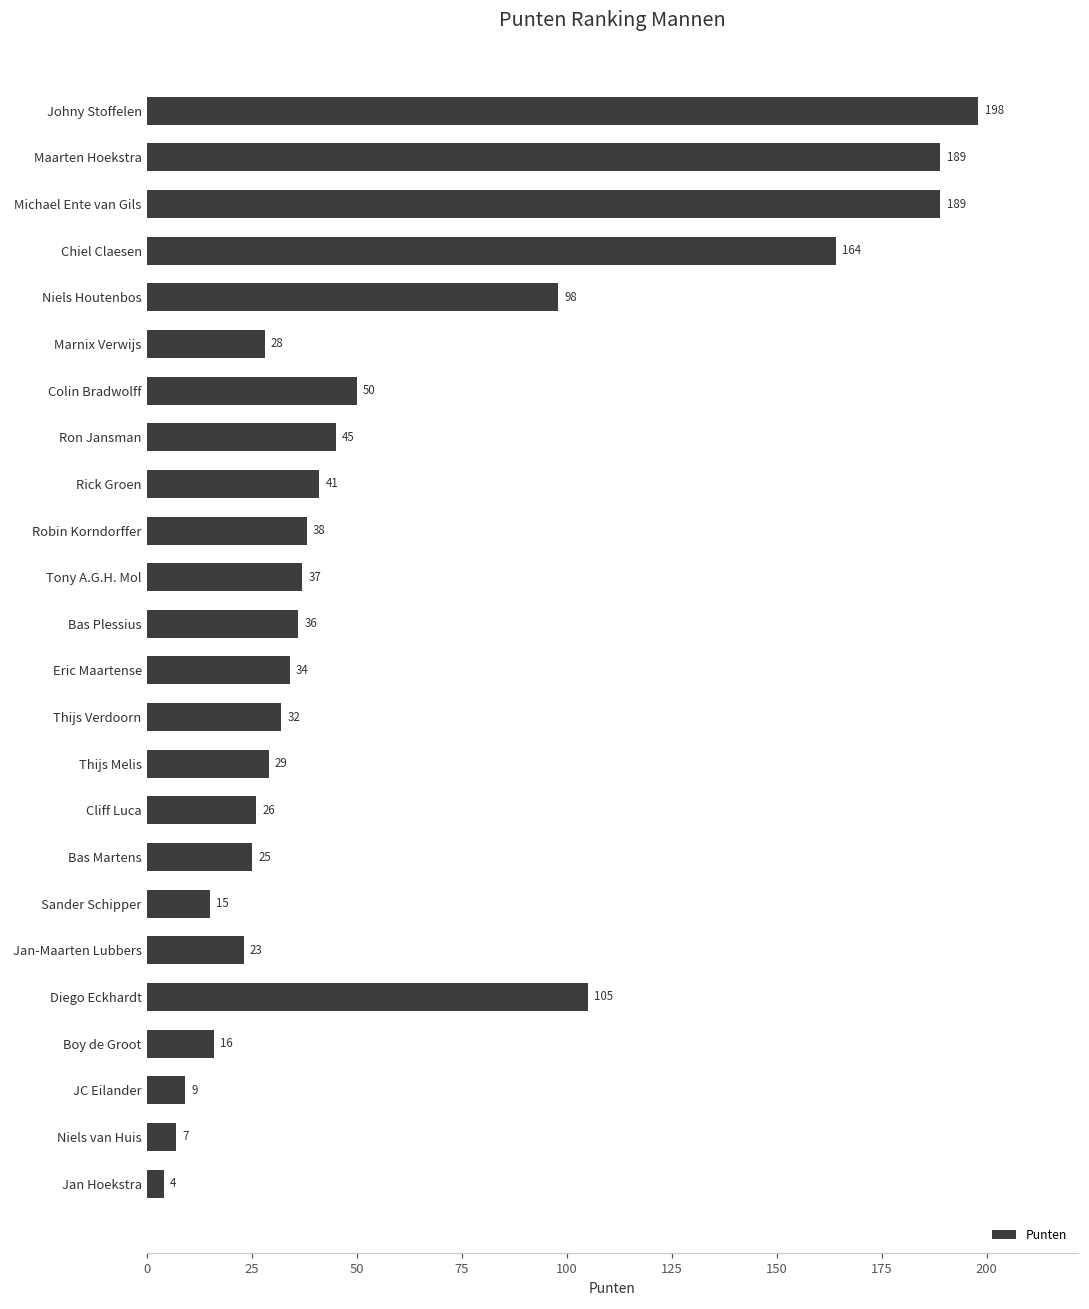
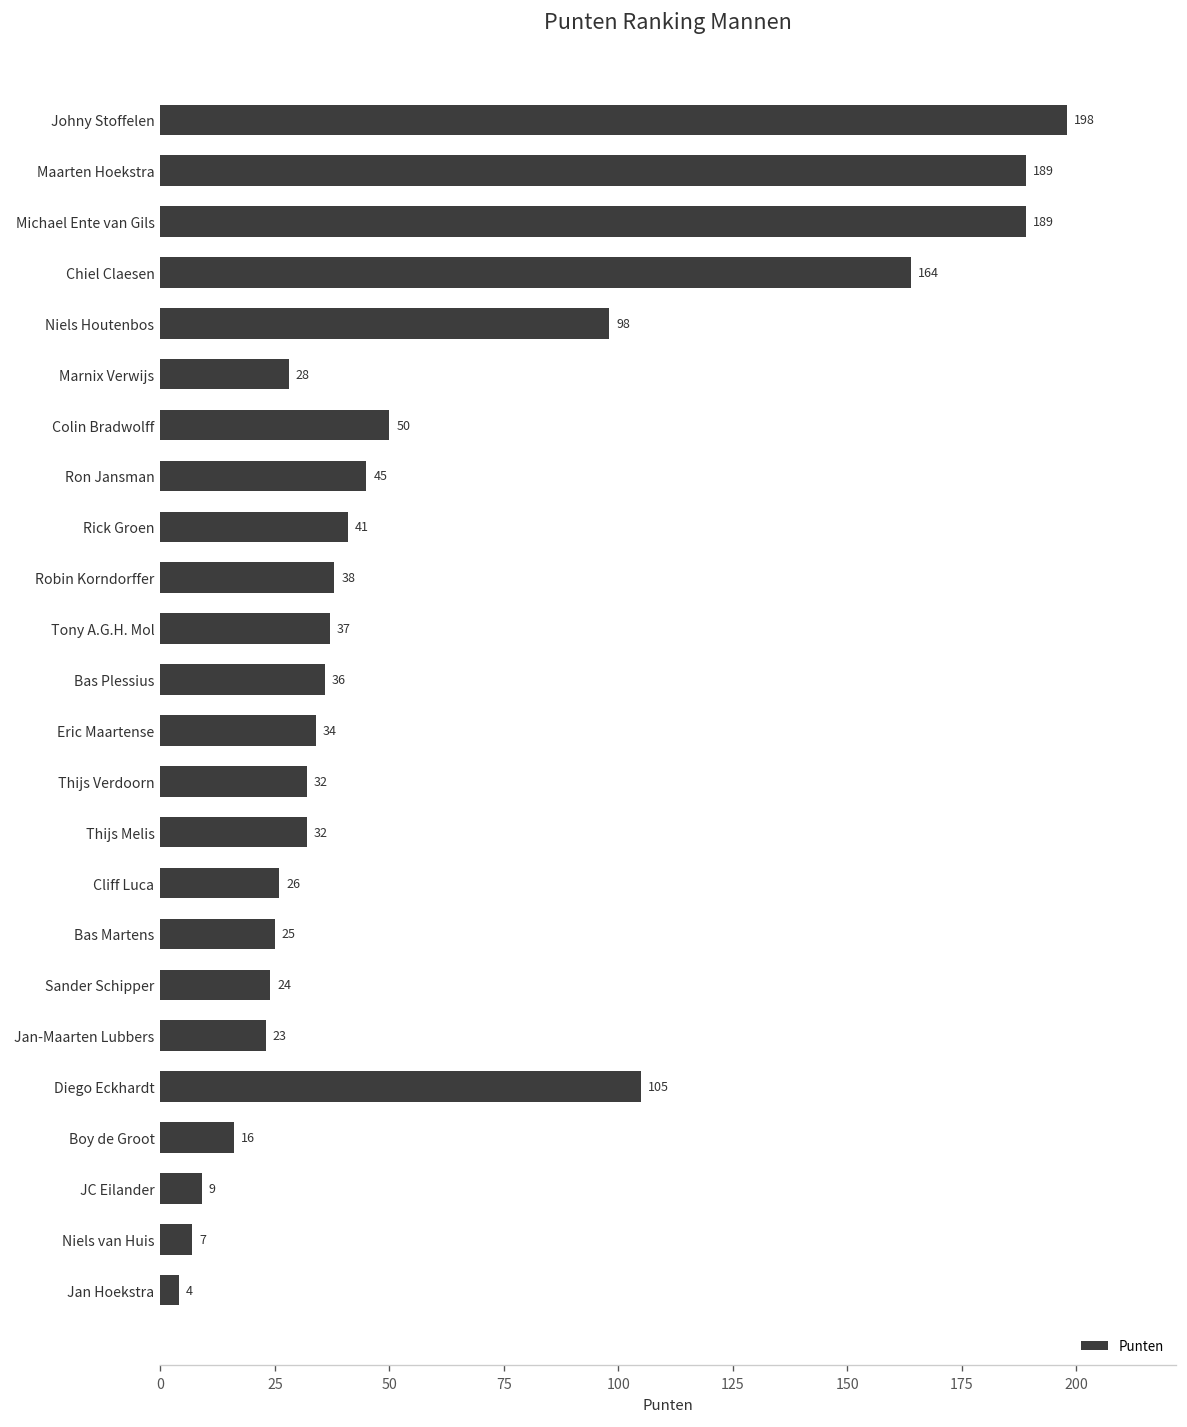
  {
    "Johny Stoffelen": 198,
    "Maarten Hoekstra": 189,
    "Michael Ente van Gils": 189,
    "Chiel Claesen": 164,
    "Niels Houtenbos": 98,
    "Marnix Verwijs": 28,
    "Colin Bradwolff": 50,
    "Ron Jansman": 45,
    "Rick Groen": 41,
    "Robin Korndorffer": 38,
    "Tony A.G.H. Mol": 37,
    "Bas Plessius": 36,
    "Eric Maartense": 34,
    "Thijs Verdoorn": 32,
-   "Thijs Melis": 29,
+   "Thijs Melis": 32,
    "Cliff Luca": 26,
    "Bas Martens": 25,
-   "Sander Schipper": 15,
+   "Sander Schipper": 24,
    "Jan-Maarten Lubbers": 23,
    "Diego Eckhardt": 105,
    "Boy de Groot": 16,
    "JC Eilander": 9,
    "Niels van Huis": 7,
    "Jan Hoekstra": 4
  }
